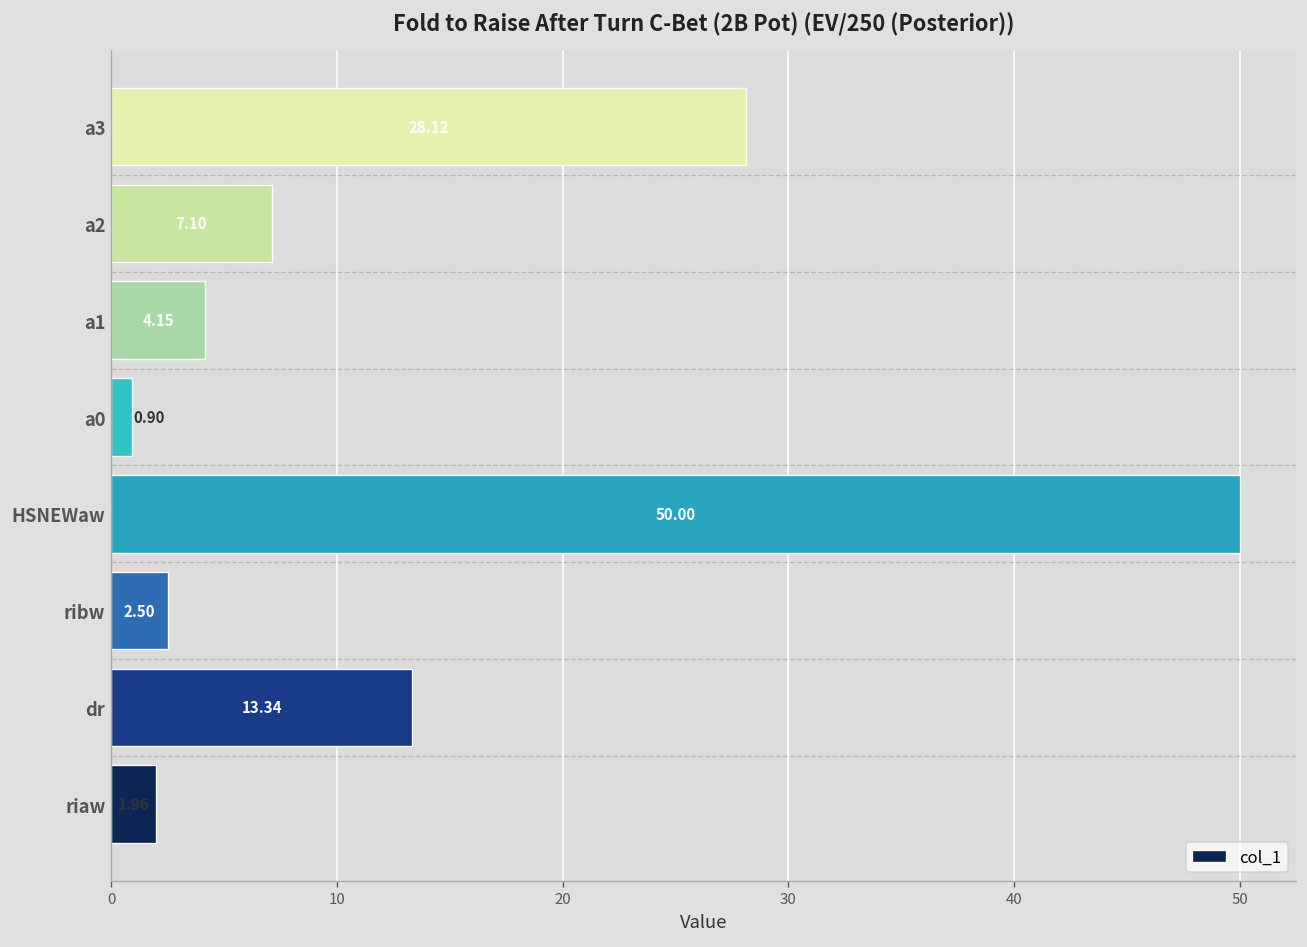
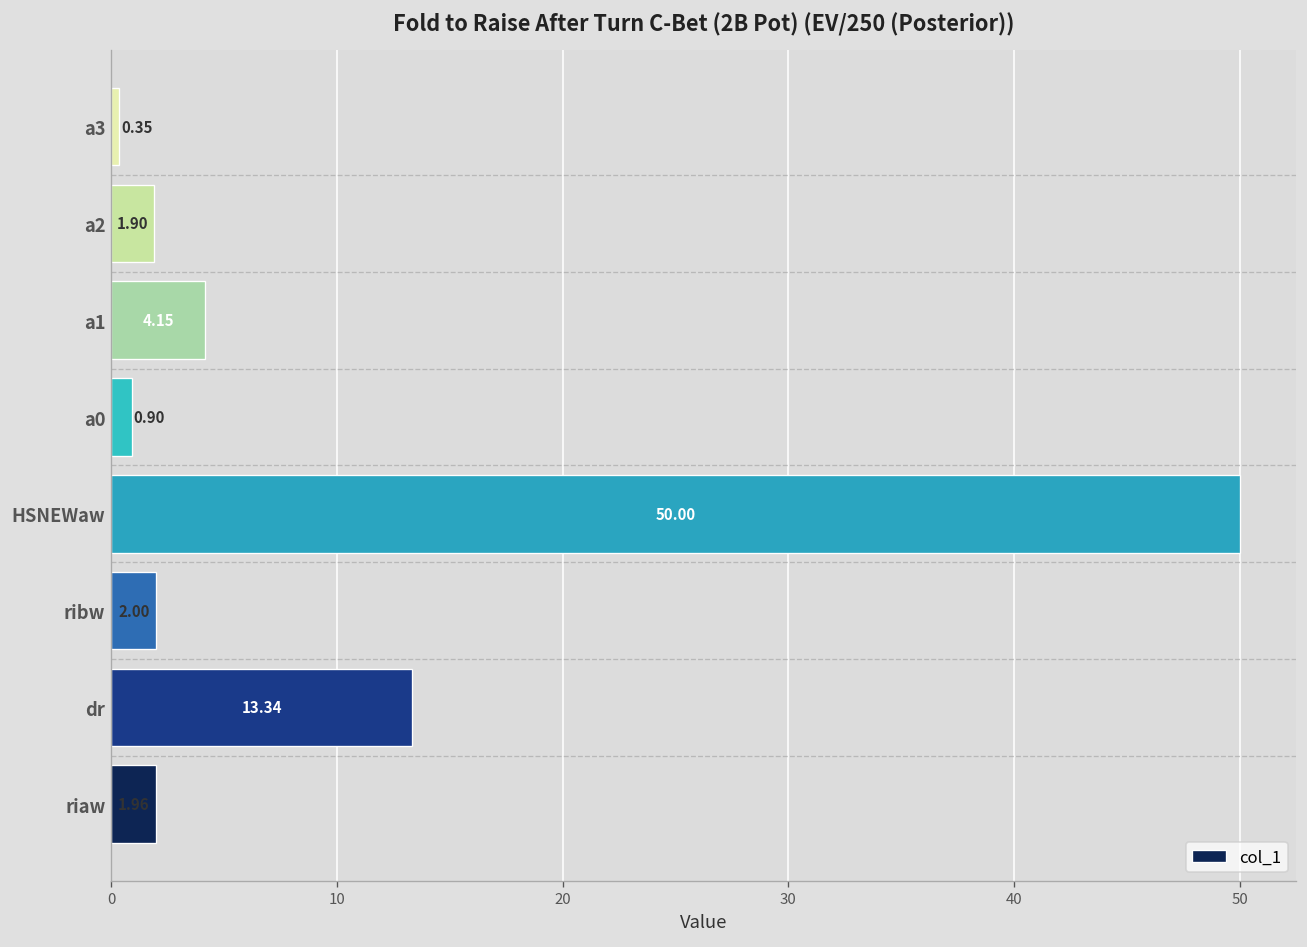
  {
-   "a3": 28.12,
-   "a2": 7.10,
+   "a3": 0.35,
+   "a2": 1.90,
    "a1": 4.15,
    "a0": 0.90,
    "HSNEWaw": 50.00,
-   "ribw": 2.50,
+   "ribw": 2.00,
    "dr": 13.34
  }
